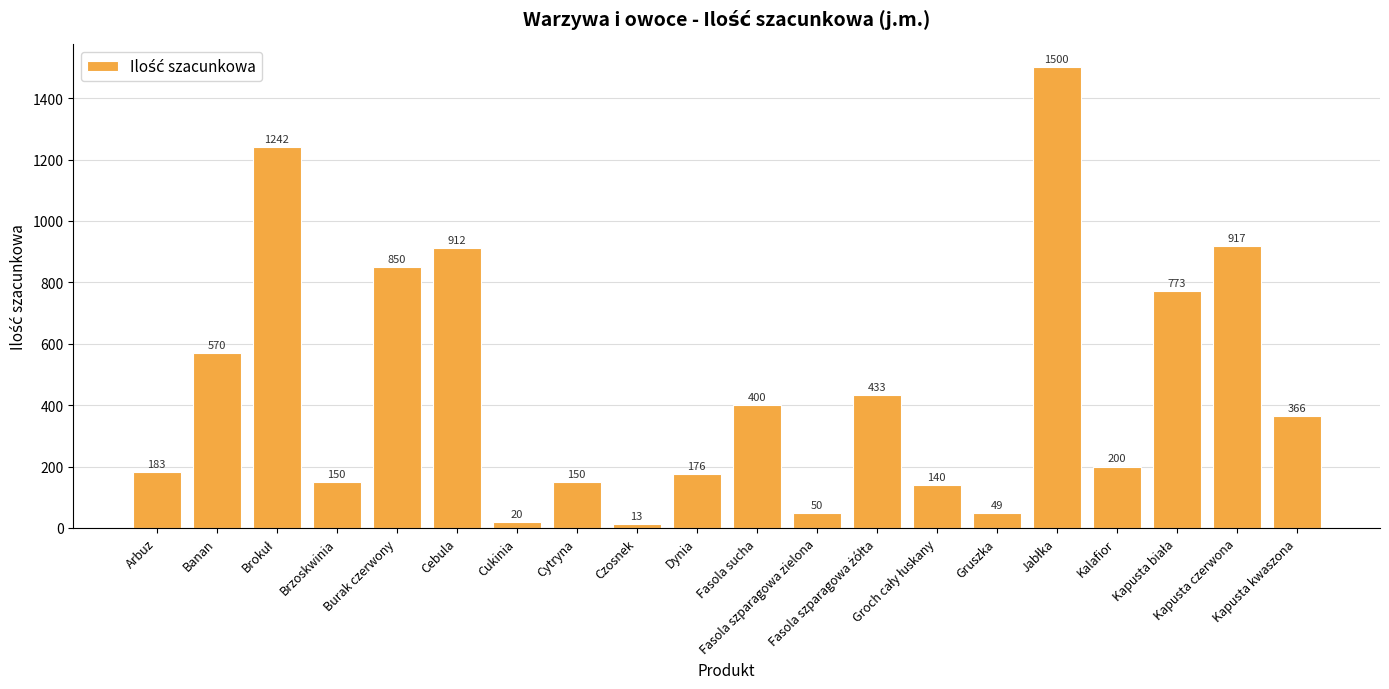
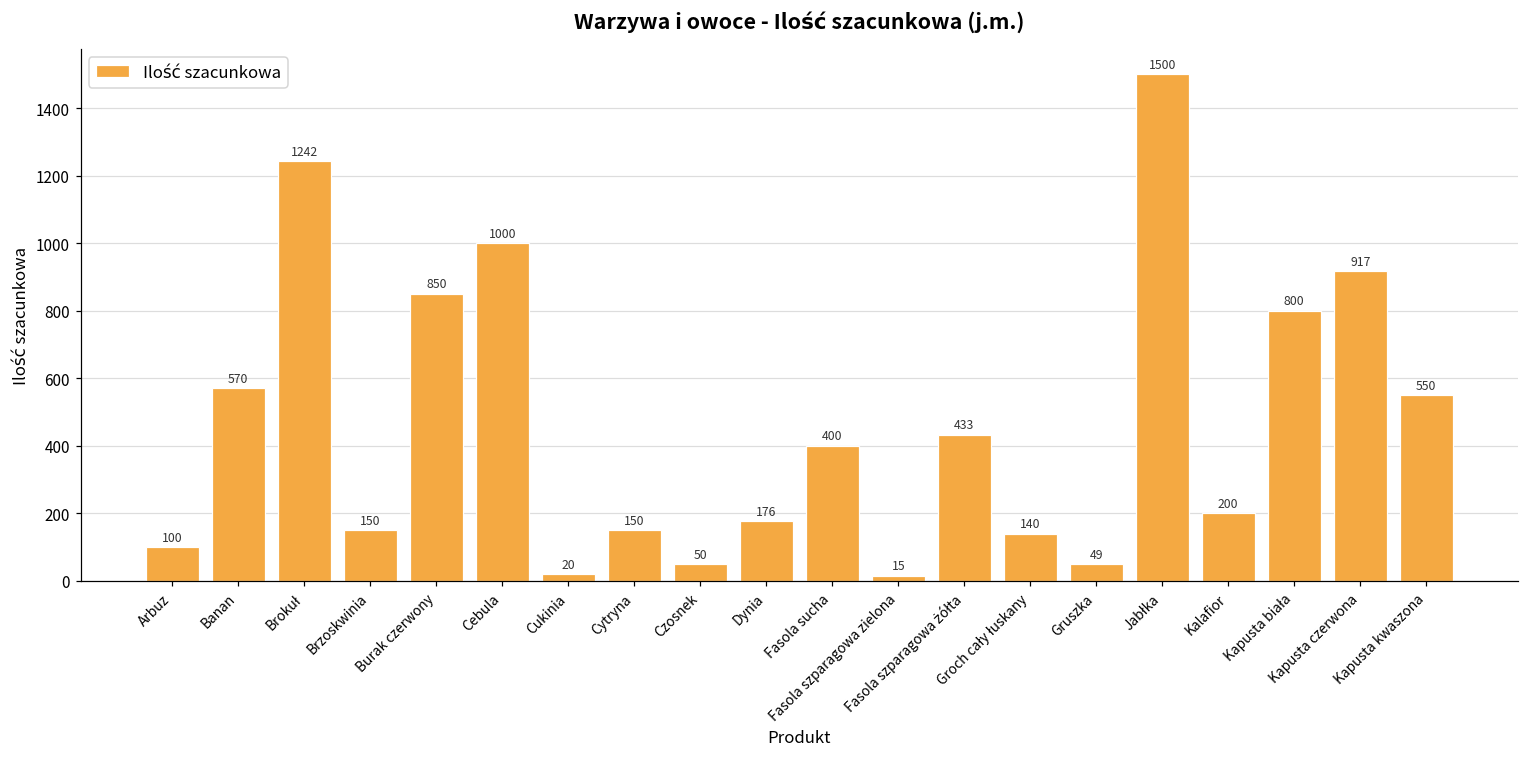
  {
-   "Arbuz": 183,
+   "Arbuz": 100,
    "Banan": 570,
    "Brokuł": 1242,
    "Brzoskwinia": 150,
    "Burak czerwony": 850,
-   "Cebula": 912,
+   "Cebula": 1000,
    "Cukinia": 20,
    "Cytryna": 150,
-   "Czosnek": 13,
+   "Czosnek": 50,
    "Dynia": 176,
    "Fasola sucha": 400,
-   "Fasola szparagowa zielona": 50,
+   "Fasola szparagowa zielona": 15,
    "Fasola szparagowa żółta": 433,
    "Groch cały łuskany": 140,
    "Gruszka": 49,
    "Jabłka": 1500,
    "Kalafior": 200,
-   "Kapusta biała": 773,
+   "Kapusta biała": 800,
    "Kapusta czerwona": 917,
-   "Kapusta kwaszona": 366
+   "Kapusta kwaszona": 550
  }
